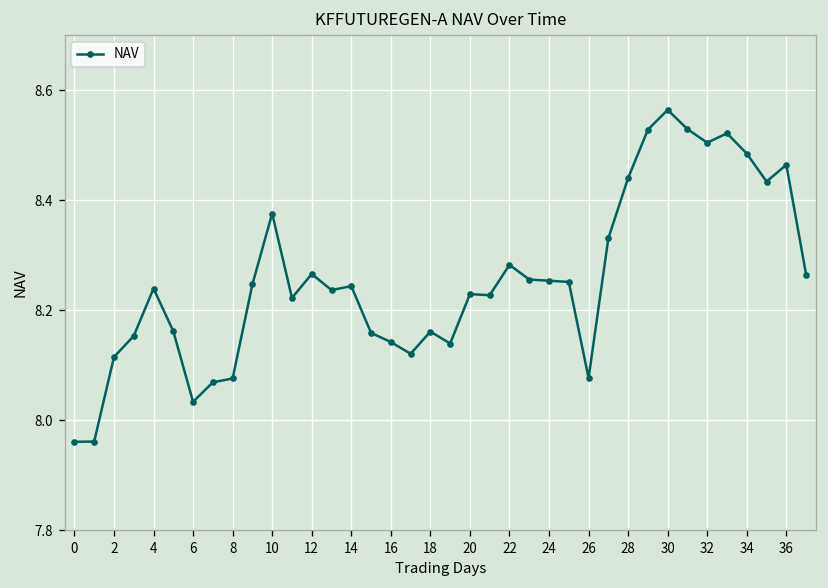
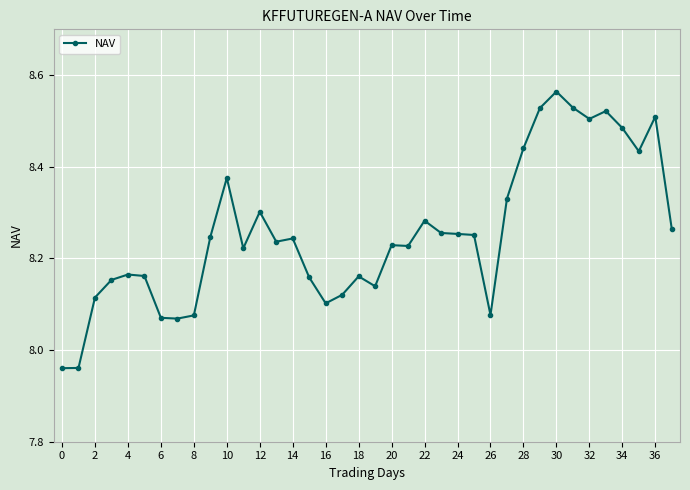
  {
    "0": 7.96,
    "2": 8.11,
-   "4": 8.24,
-   "6": 8.03,
+   "4": 8.16,
+   "6": 8.07,
    "8": 8.08,
    "10": 8.38,
-   "12": 8.27,
+   "12": 8.30,
    "14": 8.24,
-   "16": 8.14,
+   "16": 8.10,
    "18": 8.16,
    "20": 8.23,
    "22": 8.28,
    "24": 8.25,
    "26": 8.08,
    "28": 8.44,
    "30": 8.56,
    "32": 8.50,
    "34": 8.48,
-   "36": 8.46
+   "36": 8.51
  }
